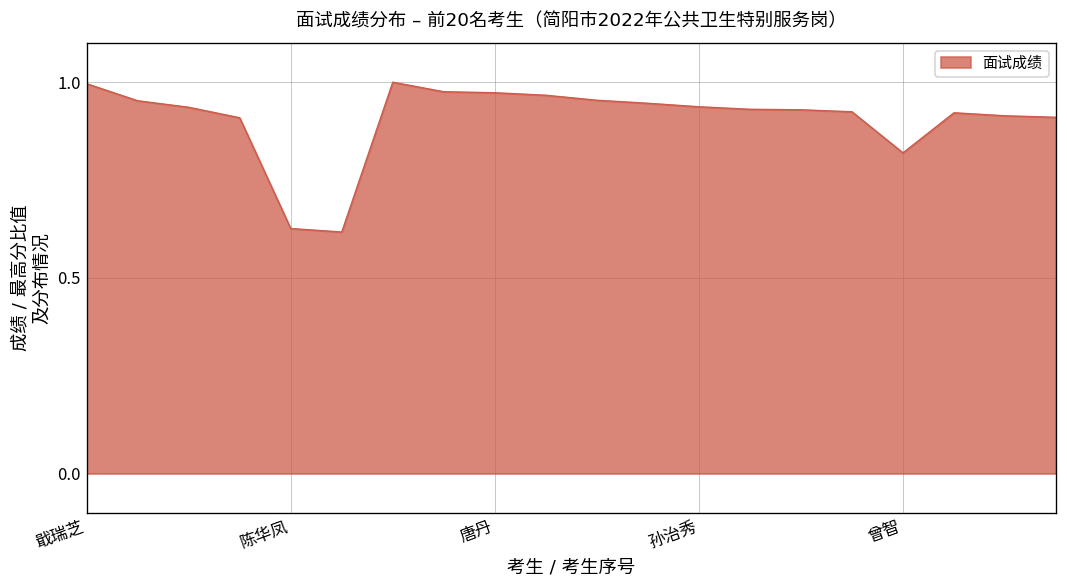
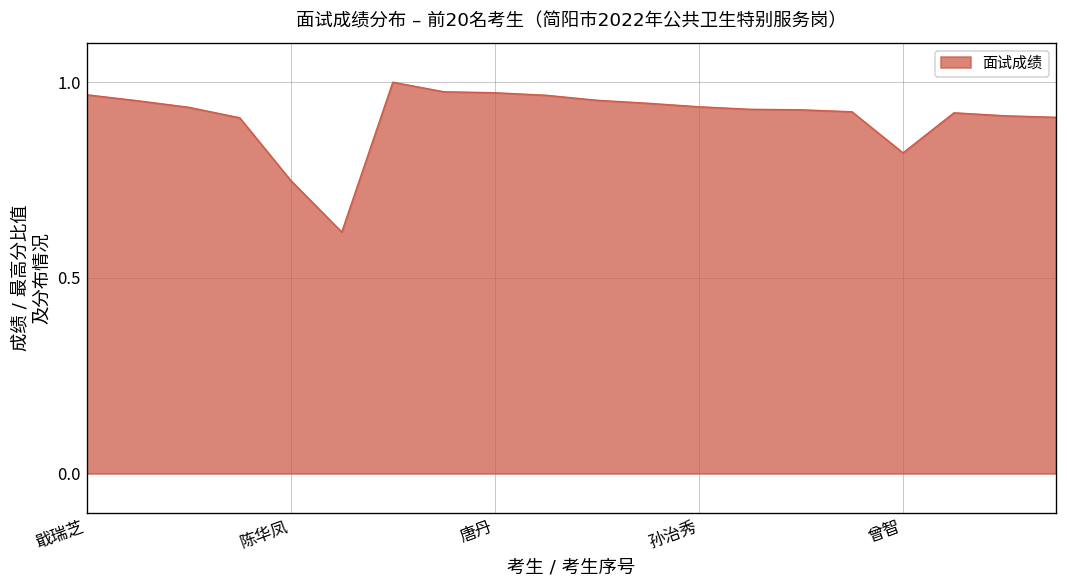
  {
-   "戢瑞芝": 1.00,
-   "陈华凤": 0.63,
+   "戢瑞芝": 0.97,
+   "陈华凤": 0.75,
    "唐丹": 0.97,
    "孙治秀": 0.94,
    "曾智": 0.82
  }
